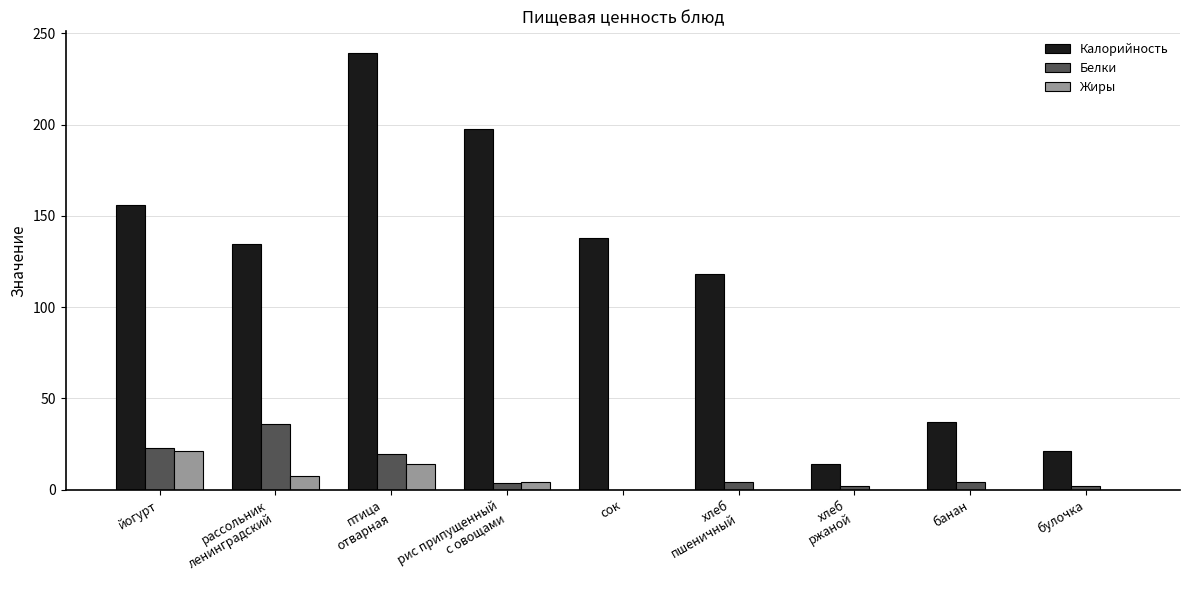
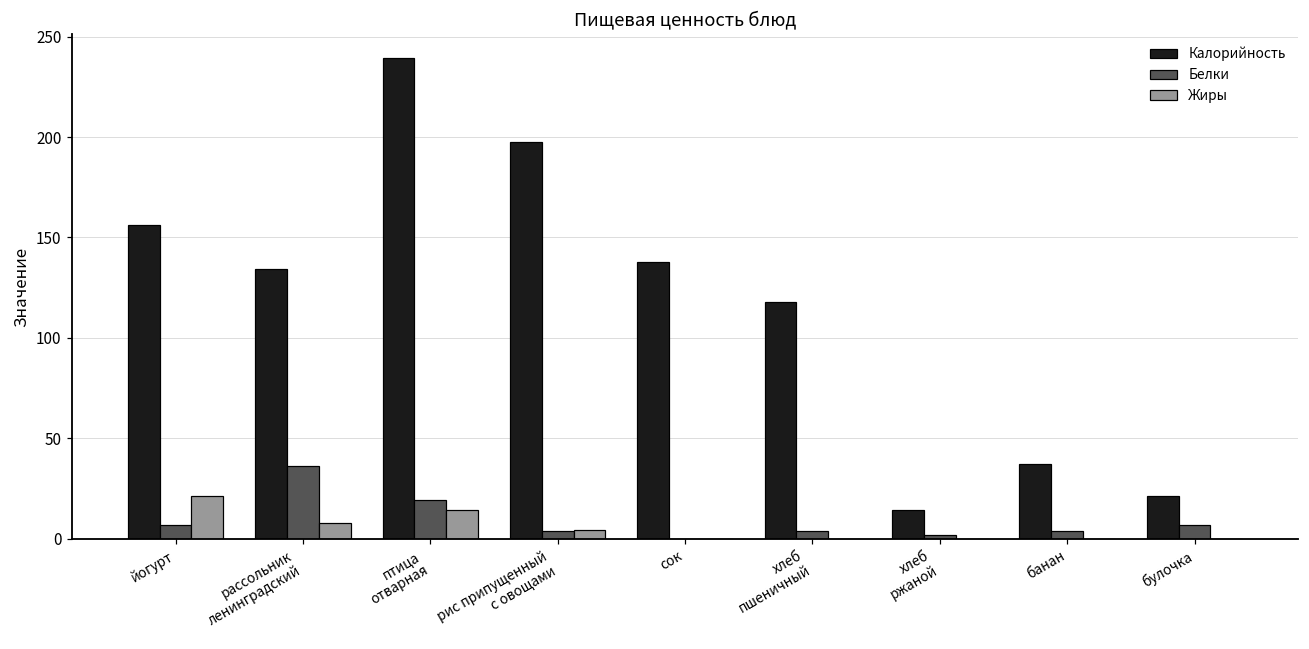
  {
    "Калорийность": {
      "йогурт": 156,
      "рассольник ленинградский": 134,
      "птица отварная": 239,
      "рис припущенный с овощами": 198,
      "сок": 138,
      "хлеб пшеничный": 118,
      "хлеб ржаной": 14,
      "банан": 37,
      "булочка": 21
    },
    "Белки": {
-     "йогурт": 23,
+     "йогурт": 7,
      "рассольник ленинградский": 36,
      "птица отварная": 19,
      "рис припущенный с овощами": 4,
      "сок": 0,
      "хлеб пшеничный": 4,
      "хлеб ржаной": 2,
      "банан": 4,
-     "булочка": 2
+     "булочка": 7
    },
    "Жиры": {
      "йогурт": 21,
      "рассольник ленинградский": 8,
      "птица отварная": 14,
      "рис припущенный с овощами": 4,
      "сок": 0,
      "хлеб пшеничный": 0,
      "хлеб ржаной": 0,
      "банан": 0,
      "булочка": 0
    }
  }
